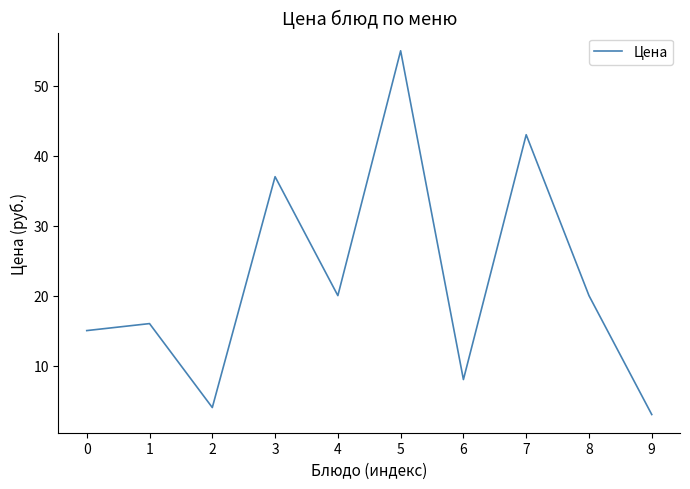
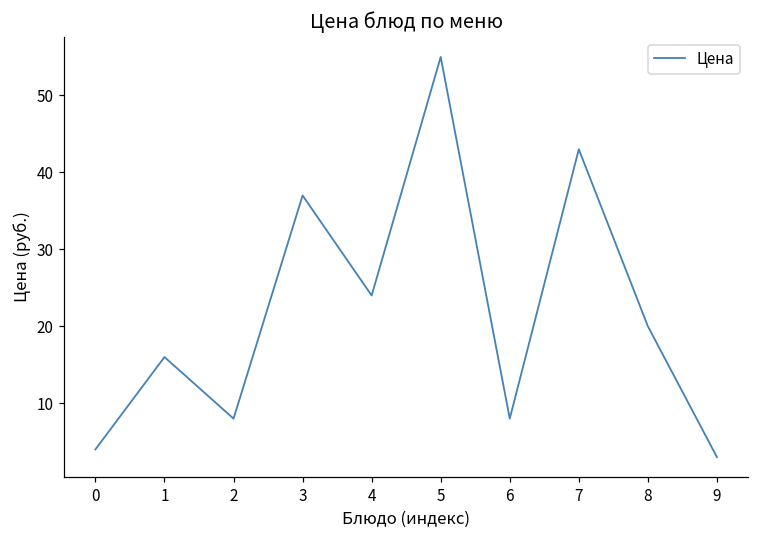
  {
-   "0": 15,
+   "0": 4,
    "1": 16,
-   "2": 4,
+   "2": 8,
    "3": 37,
-   "4": 20,
+   "4": 24,
    "5": 55,
    "6": 8,
    "7": 43,
    "8": 20,
    "9": 3
  }
